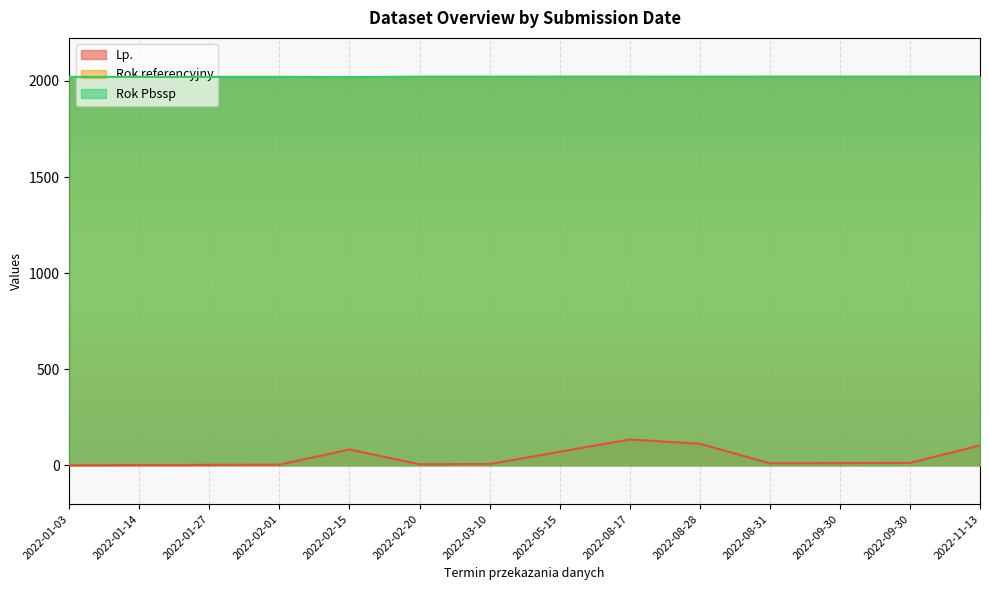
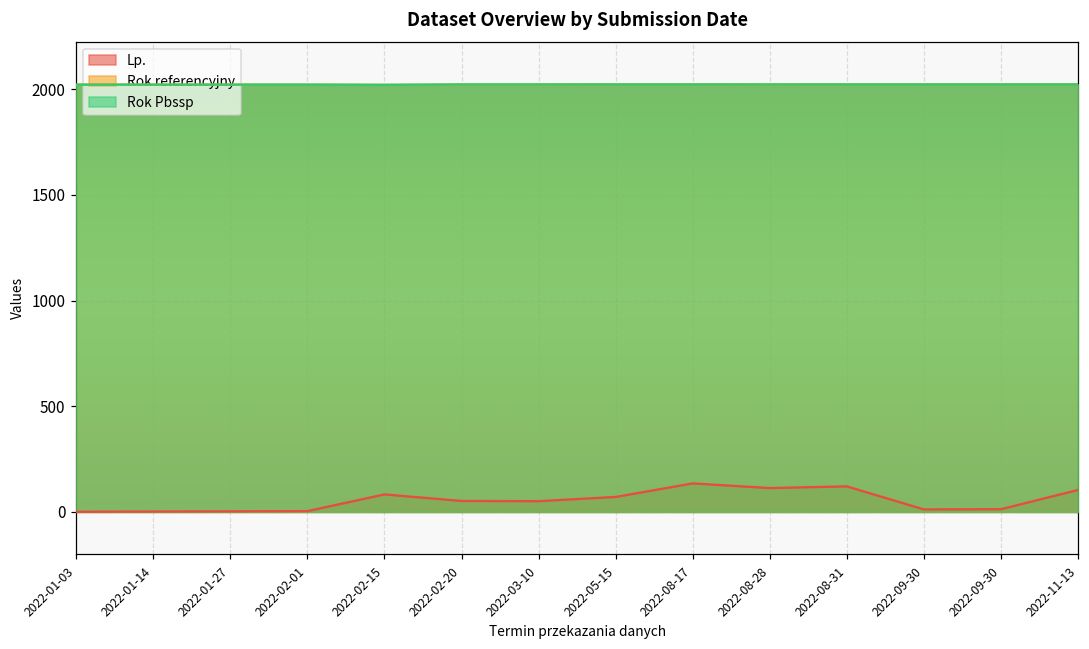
  {
    "Lp.": {
      "2022-01-03": 0,
      "2022-01-14": 0,
      "2022-01-27": 0,
      "2022-02-01": 0,
      "2022-02-15": 80,
-     "2022-02-20": 10,
-     "2022-03-10": 10,
+     "2022-02-20": 50,
+     "2022-03-10": 50,
      "2022-05-15": 70,
      "2022-08-17": 140,
      "2022-08-28": 110,
-     "2022-08-31": 10,
+     "2022-08-31": 120,
      "2022-11-13": 100
    },
    "Rok Pbssp": {
      "2022-01-03": 2020,
      "2022-02-01": 2020,
      "2022-02-15": 2020,
      "2022-02-20": 2020,
      "2022-03-10": 2020,
      "2022-05-15": 2020,
      "2022-08-17": 2020,
      "2022-08-28": 2020,
      "2022-08-31": 2020,
      "2022-11-13": 2020
    }
  }
